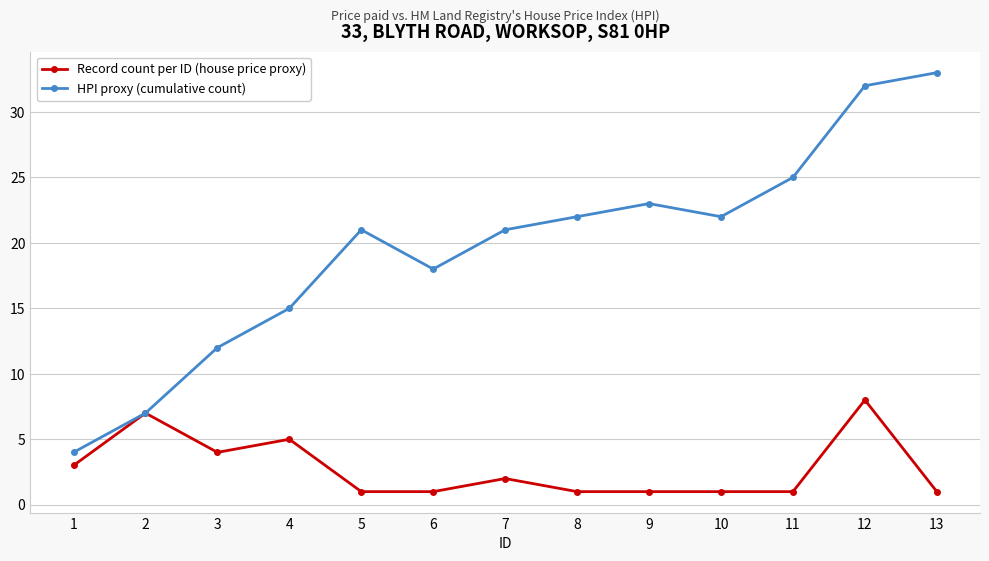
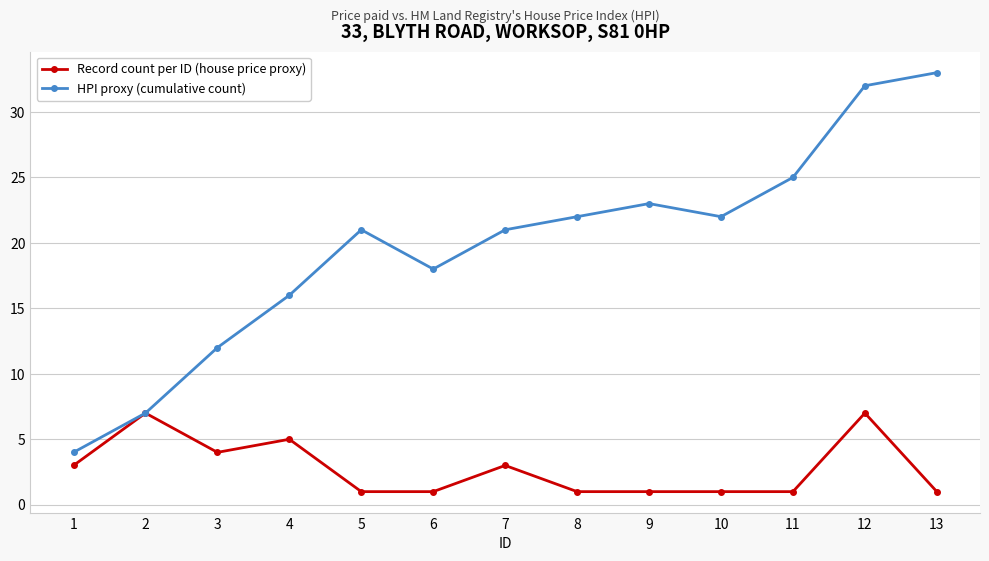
  {
    "Record count per ID (house price proxy)": {
      "1": 3,
      "3": 4,
      "4": 5,
      "5": 1,
      "6": 1,
-     "7": 2,
+     "7": 3,
      "8": 1,
      "9": 1,
      "10": 1,
      "11": 1,
-     "12": 8,
+     "12": 7,
      "13": 1
    },
    "HPI proxy (cumulative count)": {
      "1": 4,
      "3": 12,
-     "4": 15,
+     "4": 16,
      "5": 21,
      "6": 18,
      "7": 21,
      "8": 22,
      "9": 23,
      "10": 22,
      "11": 25,
      "12": 32,
      "13": 33
    }
  }
